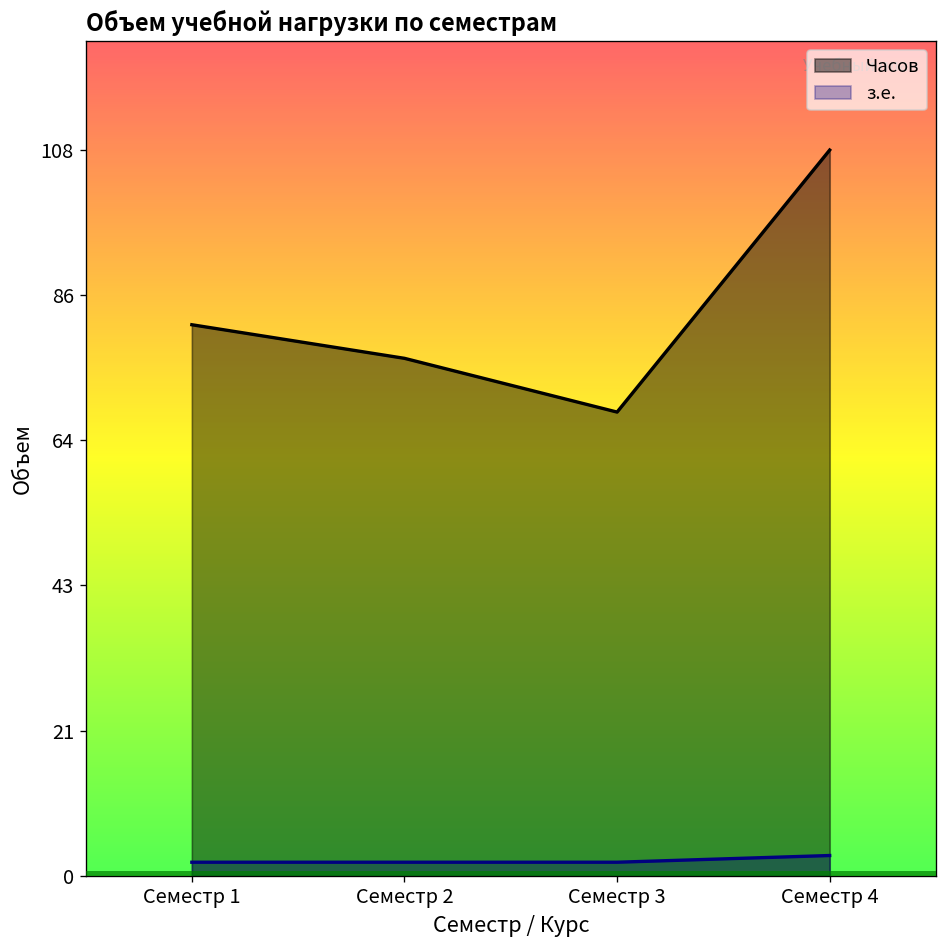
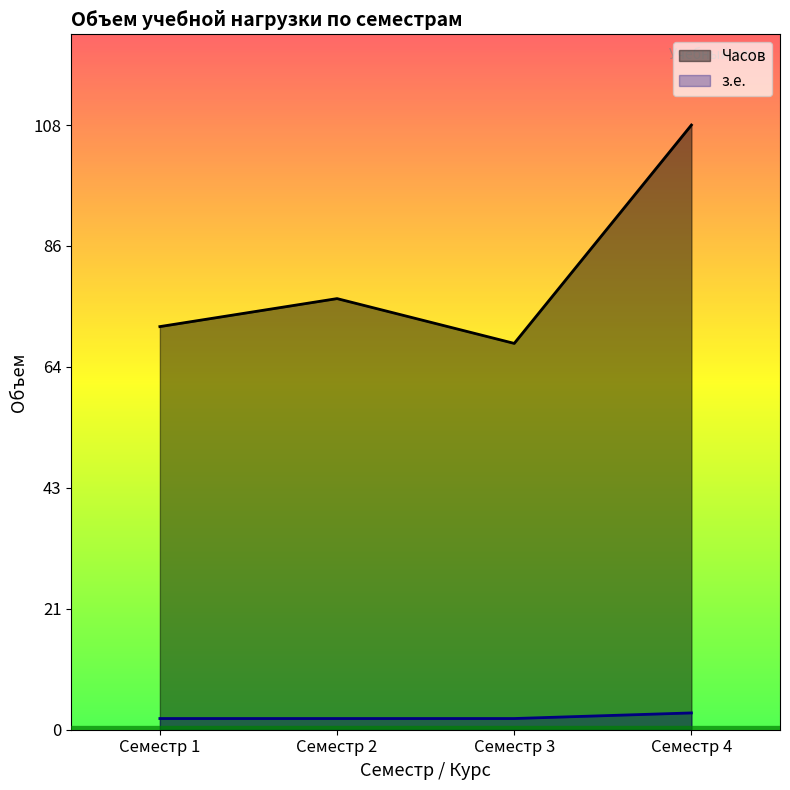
  {
    "Часов": {
-     "Семестр 1": 82,
+     "Семестр 1": 72,
      "Семестр 2": 77,
      "Семестр 3": 69,
      "Семестр 4": 108
    },
    "з.е.": {
      "Семестр 1": 2,
      "Семестр 2": 2,
      "Семестр 3": 2,
      "Семестр 4": 3
    }
  }
